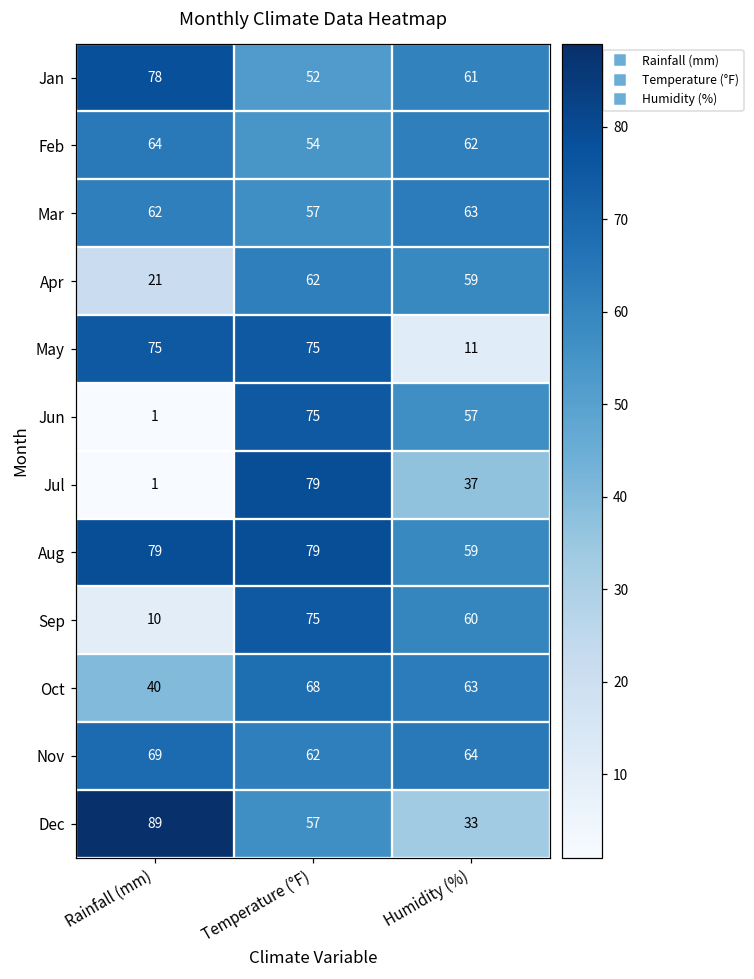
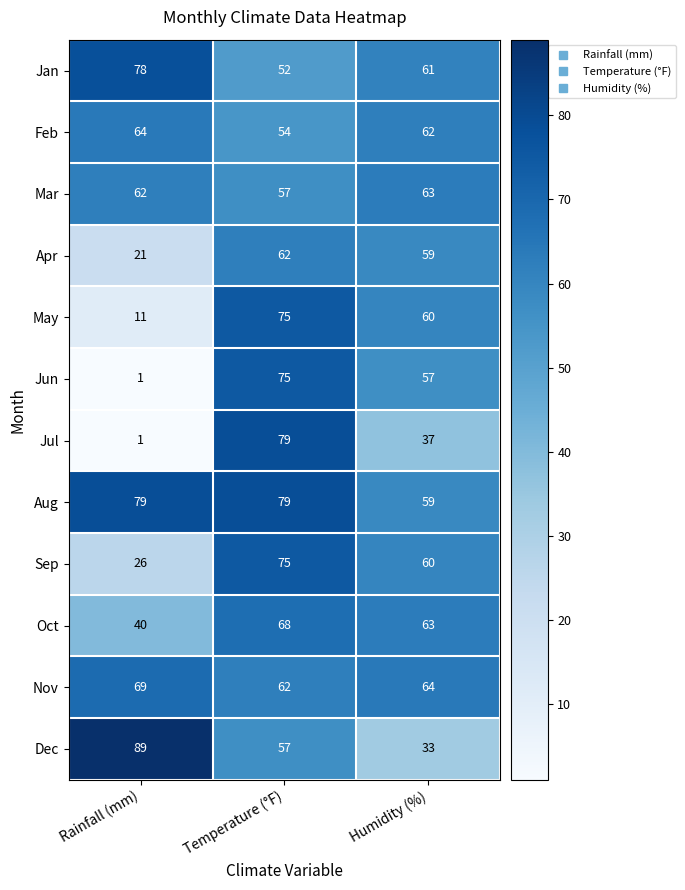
  {
    "Jan": {
      "Rainfall (mm)": 78,
      "Temperature (°F)": 52,
      "Humidity (%)": 61
    },
    "Feb": {
      "Rainfall (mm)": 64,
      "Temperature (°F)": 54,
      "Humidity (%)": 62
    },
    "Mar": {
      "Rainfall (mm)": 62,
      "Temperature (°F)": 57,
      "Humidity (%)": 63
    },
    "Apr": {
      "Rainfall (mm)": 21,
      "Temperature (°F)": 62,
      "Humidity (%)": 59
    },
    "May": {
-     "Rainfall (mm)": 75,
+     "Rainfall (mm)": 11,
      "Temperature (°F)": 75,
-     "Humidity (%)": 11
+     "Humidity (%)": 60
    },
    "Jun": {
      "Rainfall (mm)": 1,
      "Temperature (°F)": 75,
      "Humidity (%)": 57
    },
    "Jul": {
      "Rainfall (mm)": 1,
      "Temperature (°F)": 79,
      "Humidity (%)": 37
    },
    "Aug": {
      "Rainfall (mm)": 79,
      "Temperature (°F)": 79,
      "Humidity (%)": 59
    },
    "Sep": {
-     "Rainfall (mm)": 10,
+     "Rainfall (mm)": 26,
      "Temperature (°F)": 75,
      "Humidity (%)": 60
    },
    "Oct": {
      "Rainfall (mm)": 40,
      "Temperature (°F)": 68,
      "Humidity (%)": 63
    },
    "Nov": {
      "Rainfall (mm)": 69,
      "Temperature (°F)": 62,
      "Humidity (%)": 64
    },
    "Dec": {
      "Rainfall (mm)": 89,
      "Temperature (°F)": 57,
      "Humidity (%)": 33
    }
  }
